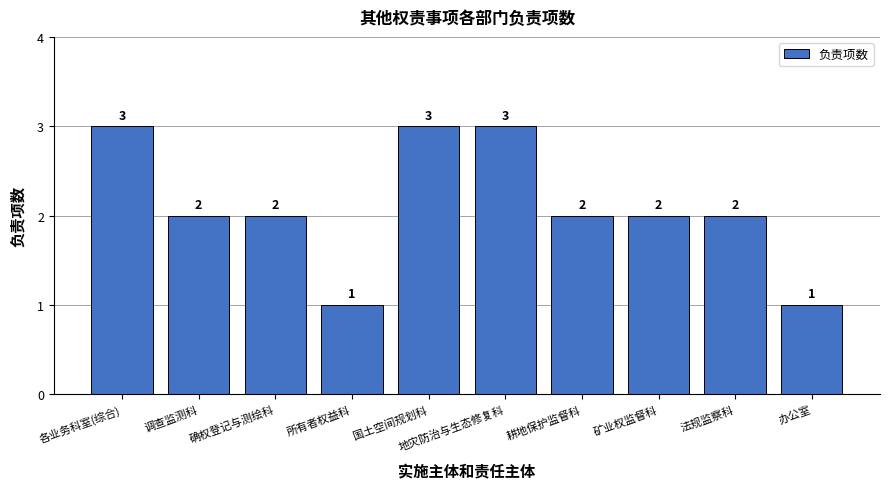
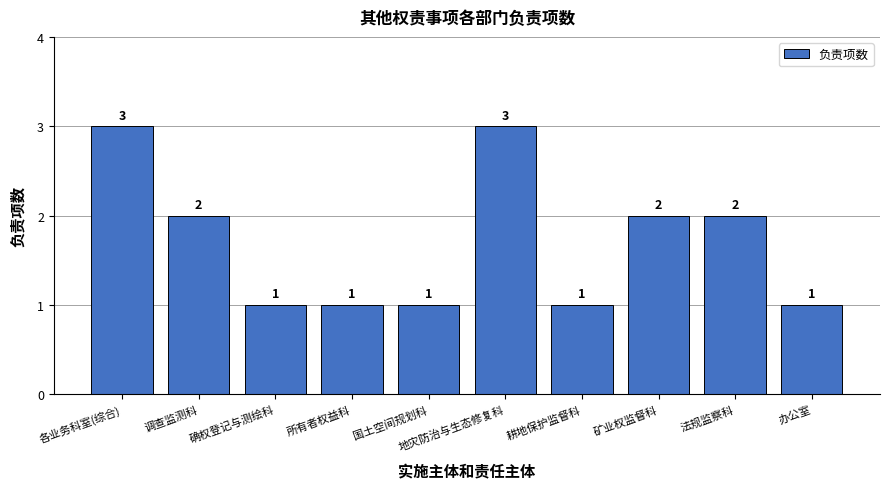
  {
    "各业务科室(综合)": 3,
    "调查监测科": 2,
-   "确权登记与测绘科": 2,
+   "确权登记与测绘科": 1,
    "所有者权益科": 1,
-   "国土空间规划科": 3,
+   "国土空间规划科": 1,
    "地灾防治与生态修复科": 3,
-   "耕地保护监督科": 2,
+   "耕地保护监督科": 1,
    "矿业权监督科": 2,
    "法规监察科": 2,
    "办公室": 1
  }
